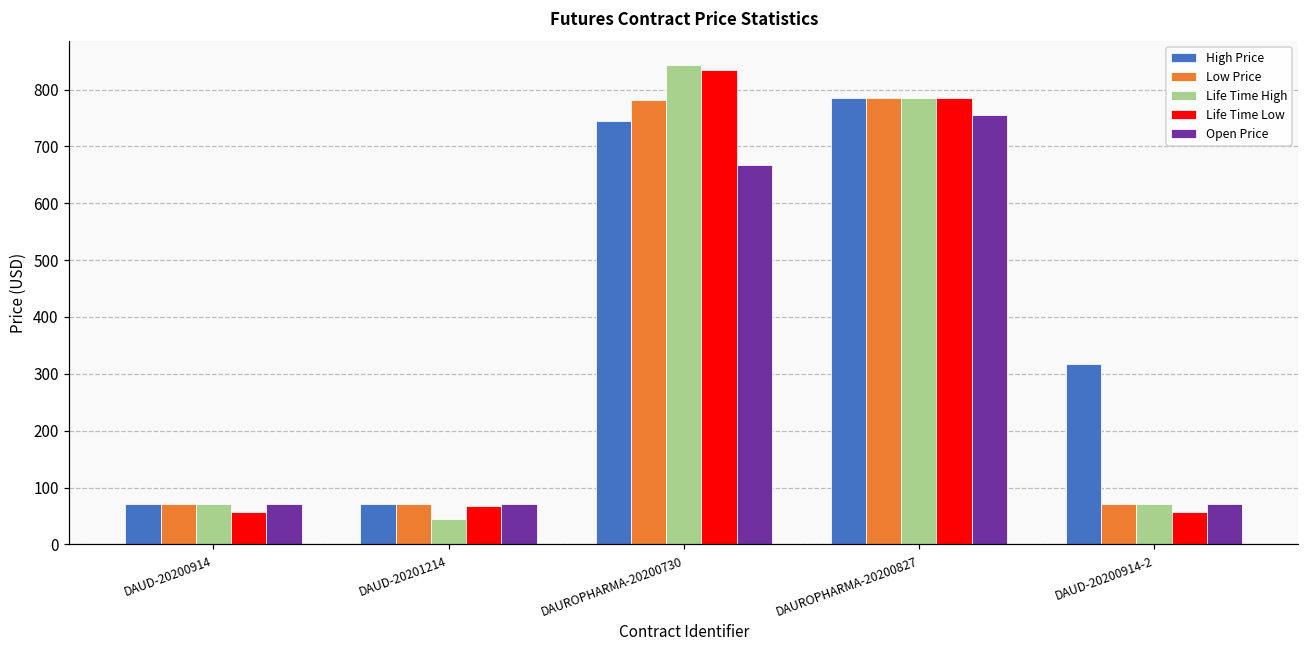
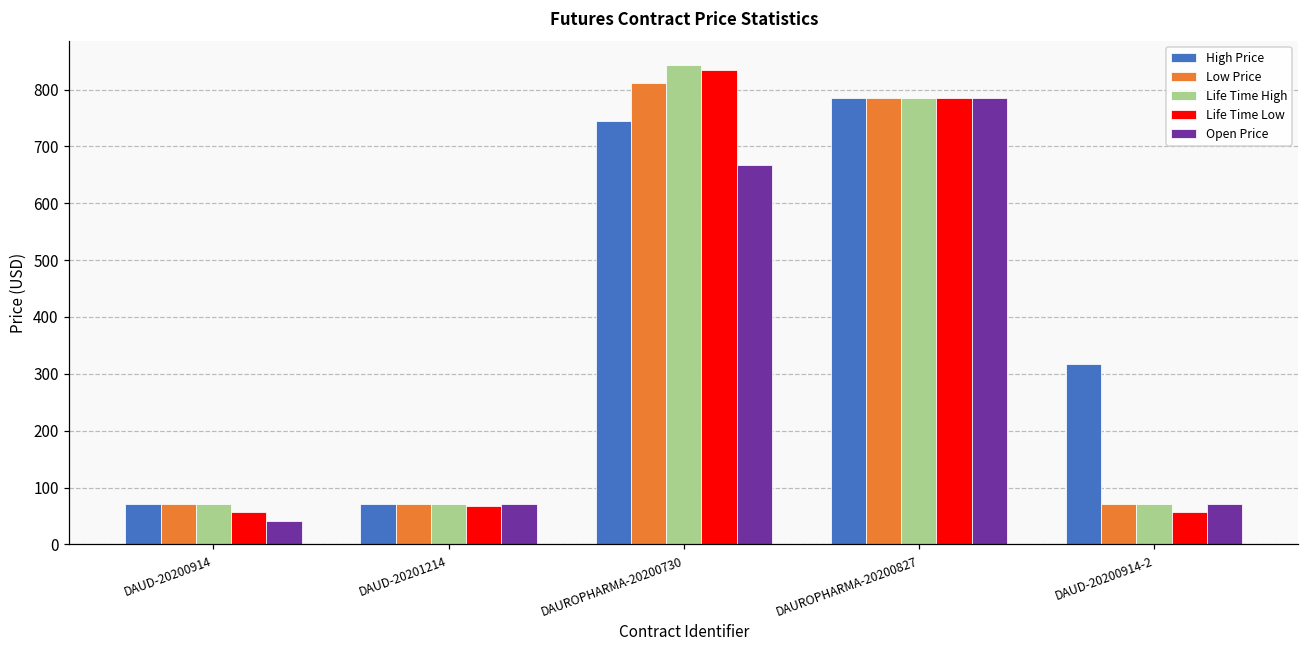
  {
    "High Price": {
      "DAUD-20200914": 70,
      "DAUD-20201214": 70,
      "DAUROPHARMA-20200730": 750,
      "DAUROPHARMA-20200827": 780,
      "DAUD-20200914-2": 320
    },
    "Low Price": {
      "DAUD-20200914": 70,
      "DAUD-20201214": 70,
-     "DAUROPHARMA-20200730": 780,
+     "DAUROPHARMA-20200730": 810,
      "DAUROPHARMA-20200827": 780,
      "DAUD-20200914-2": 70
    },
    "Life Time High": {
      "DAUD-20200914": 70,
-     "DAUD-20201214": 40,
+     "DAUD-20201214": 70,
      "DAUROPHARMA-20200730": 840,
      "DAUROPHARMA-20200827": 780,
      "DAUD-20200914-2": 70
    },
    "Life Time Low": {
      "DAUD-20200914": 60,
      "DAUD-20201214": 70,
      "DAUROPHARMA-20200730": 830,
      "DAUROPHARMA-20200827": 780,
      "DAUD-20200914-2": 60
    },
    "Open Price": {
-     "DAUD-20200914": 70,
+     "DAUD-20200914": 40,
      "DAUD-20201214": 70,
      "DAUROPHARMA-20200730": 670,
-     "DAUROPHARMA-20200827": 750,
+     "DAUROPHARMA-20200827": 780,
      "DAUD-20200914-2": 70
    }
  }
